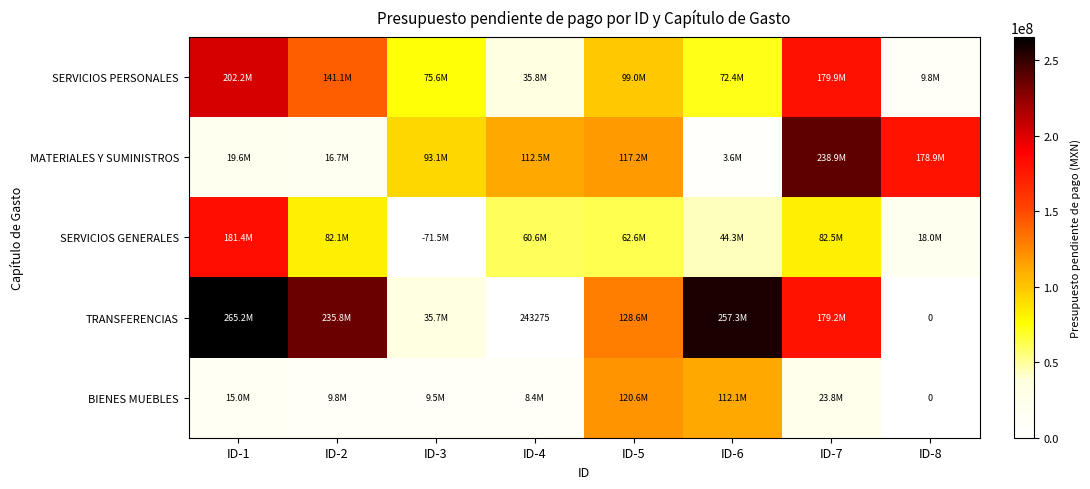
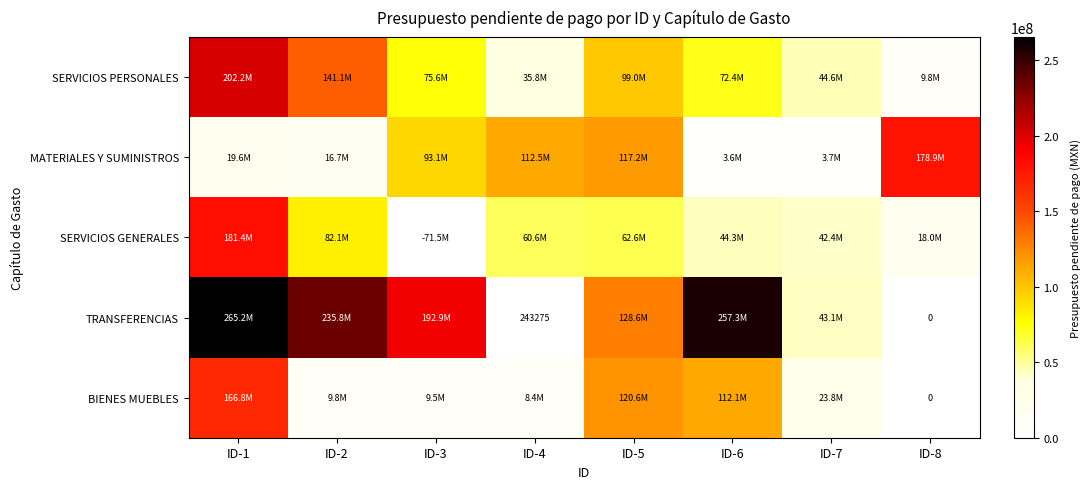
  {
    "SERVICIOS PERSONALES": {
      "ID-1": "202.2M",
      "ID-2": "141.1M",
      "ID-3": "75.6M",
      "ID-4": "35.8M",
      "ID-5": "99.0M",
      "ID-6": "72.4M",
-     "ID-7": "179.9M",
+     "ID-7": "44.6M",
      "ID-8": "9.8M"
    },
    "MATERIALES Y SUMINISTROS": {
      "ID-1": "19.6M",
      "ID-2": "16.7M",
      "ID-3": "93.1M",
      "ID-4": "112.5M",
      "ID-5": "117.2M",
      "ID-6": "3.6M",
-     "ID-7": "238.9M",
+     "ID-7": "3.7M",
      "ID-8": "178.9M"
    },
    "SERVICIOS GENERALES": {
      "ID-1": "181.4M",
      "ID-2": "82.1M",
      "ID-3": "-71.5M",
      "ID-4": "60.6M",
      "ID-5": "62.6M",
      "ID-6": "44.3M",
-     "ID-7": "82.5M",
+     "ID-7": "42.4M",
      "ID-8": "18.0M"
    },
    "TRANSFERENCIAS": {
      "ID-1": "265.2M",
      "ID-2": "235.8M",
-     "ID-3": "35.7M",
+     "ID-3": "192.9M",
      "ID-4": "243275",
      "ID-5": "128.6M",
      "ID-6": "257.3M",
-     "ID-7": "179.2M",
+     "ID-7": "43.1M",
      "ID-8": "0"
    },
    "BIENES MUEBLES": {
-     "ID-1": "15.0M",
+     "ID-1": "166.8M",
      "ID-2": "9.8M",
      "ID-3": "9.5M",
      "ID-4": "8.4M",
      "ID-5": "120.6M",
      "ID-6": "112.1M",
      "ID-7": "23.8M",
      "ID-8": "0"
    }
  }
